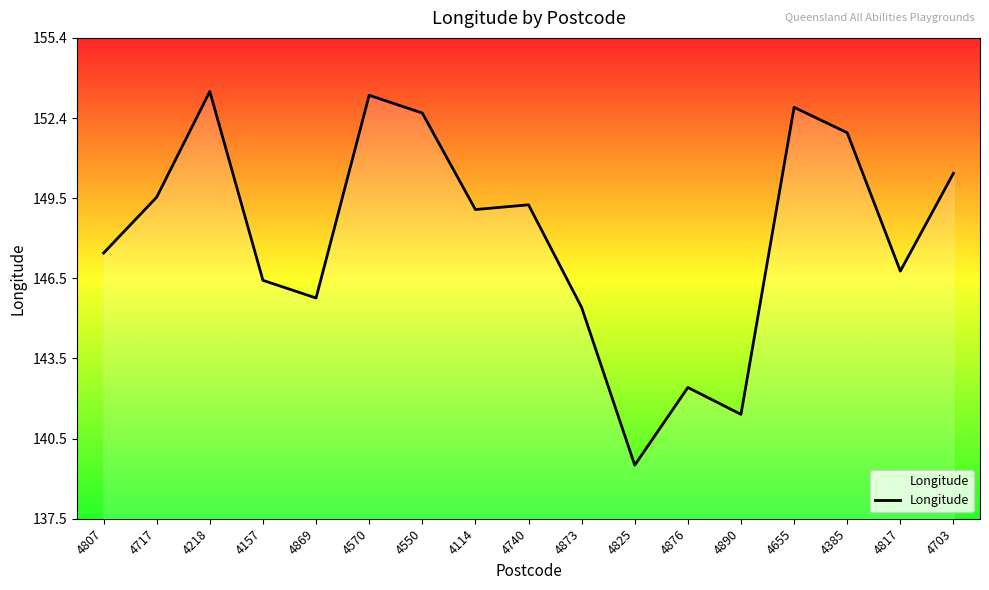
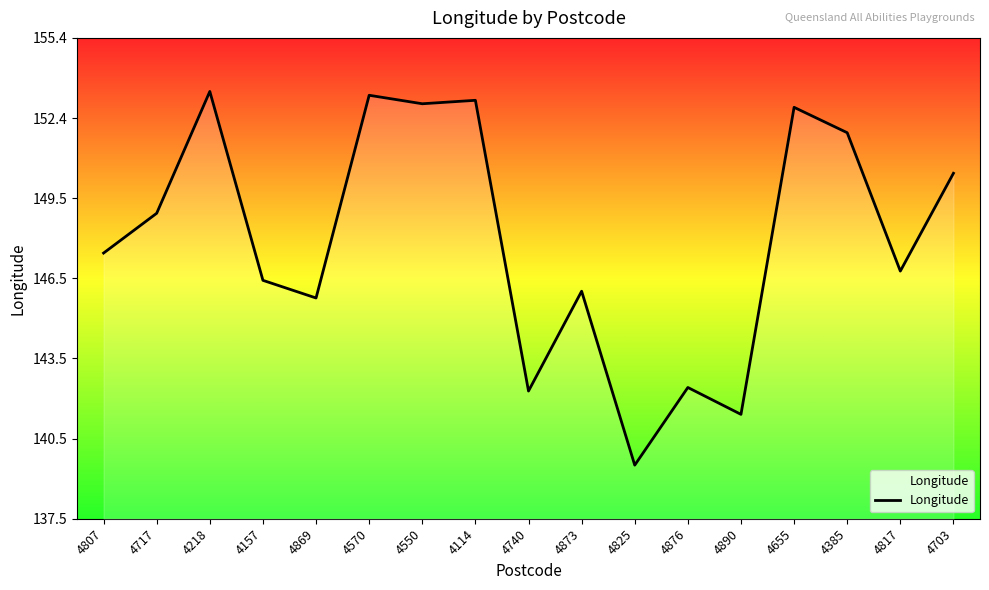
  {
    "4807": 147.4,
-   "4717": 149.5,
+   "4717": 148.9,
    "4218": 153.4,
    "4157": 146.4,
    "4869": 145.7,
    "4570": 153.3,
-   "4550": 152.6,
-   "4114": 149.0,
-   "4740": 149.2,
-   "4873": 145.4,
+   "4550": 153.0,
+   "4114": 153.1,
+   "4740": 142.3,
+   "4873": 146.0,
    "4825": 139.5,
    "4876": 142.4,
    "4890": 141.4,
    "4655": 152.8,
    "4385": 151.9,
    "4817": 146.7,
    "4703": 150.4
  }
